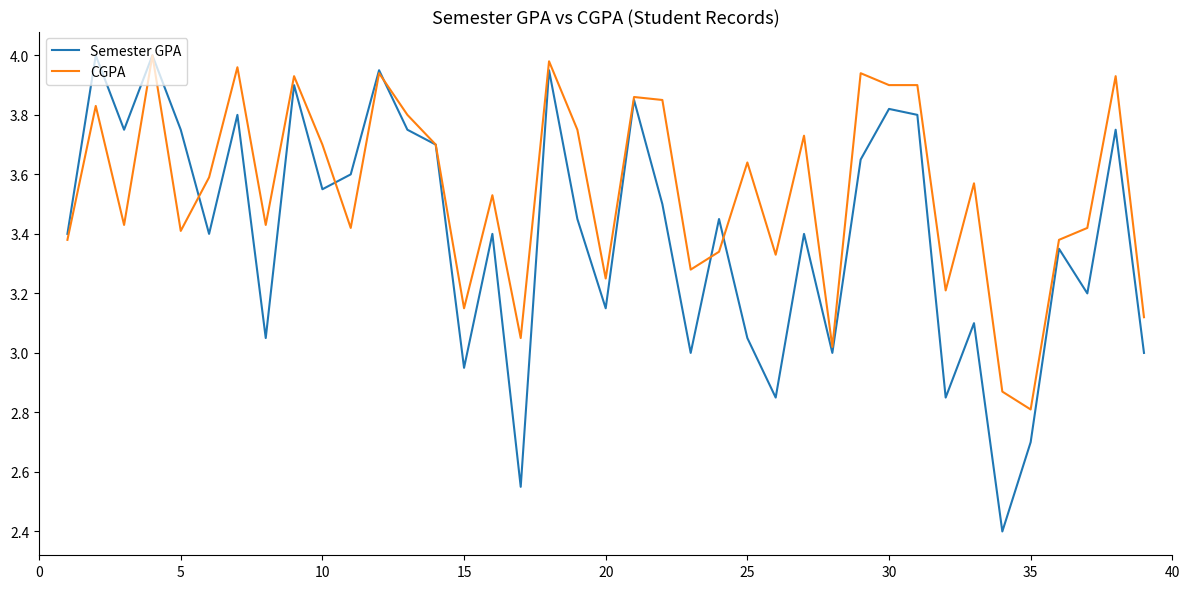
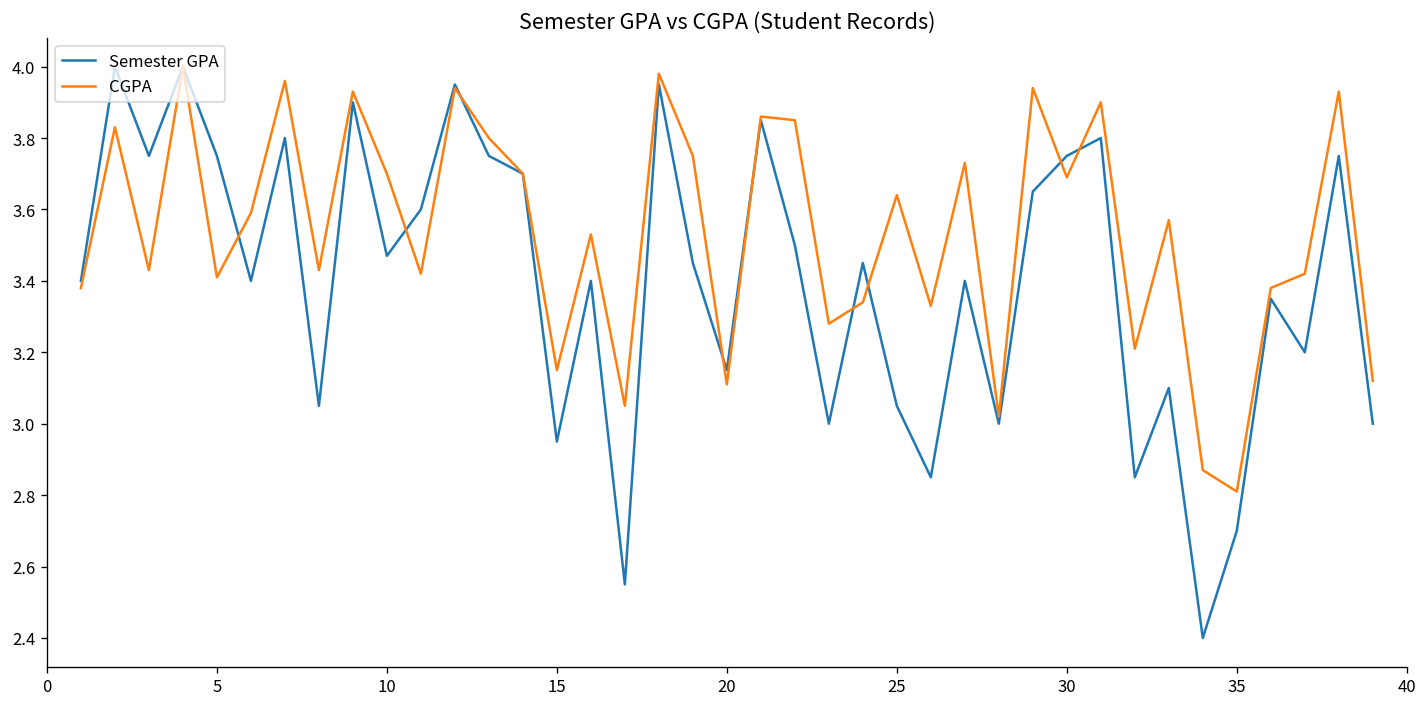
  {
    "Semester GPA": {
      "5": 3.75,
-     "10": 3.55,
+     "10": 3.47,
      "15": 2.95,
      "20": 3.15,
      "25": 3.05,
-     "30": 3.82,
+     "30": 3.75,
      "35": 2.70
    },
    "CGPA": {
      "5": 3.41,
      "10": 3.70,
      "15": 3.15,
-     "20": 3.25,
+     "20": 3.11,
      "25": 3.64,
-     "30": 3.90,
+     "30": 3.69,
      "35": 2.81
    }
  }
